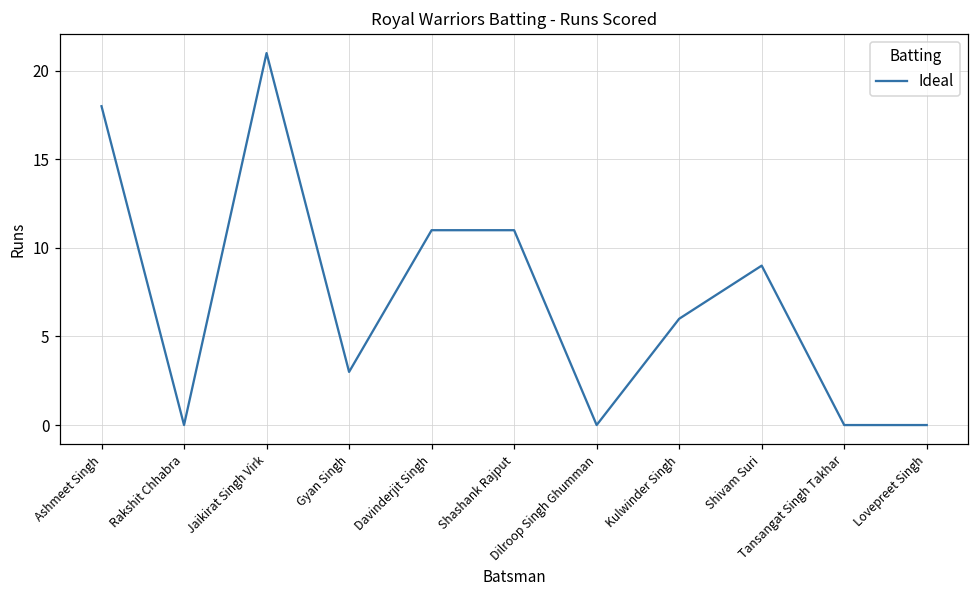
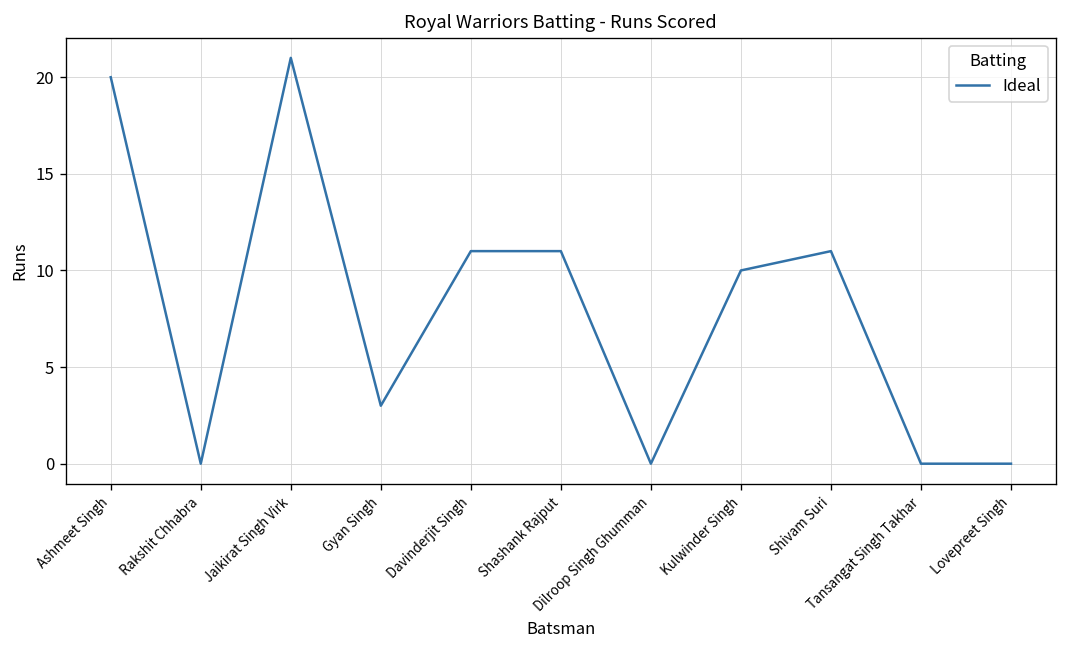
  {
-   "Ashmeet Singh": 18,
+   "Ashmeet Singh": 20,
    "Rakshit Chhabra": 0,
    "Jaikirat Singh Virk": 21,
    "Gyan Singh": 3,
    "Davinderjit Singh": 11,
    "Shashank Rajput": 11,
    "Dilroop Singh Ghumman": 0,
-   "Kulwinder Singh": 6,
-   "Shivam Suri": 9,
+   "Kulwinder Singh": 10,
+   "Shivam Suri": 11,
    "Tansangat Singh Takhar": 0,
    "Lovepreet Singh": 0
  }
